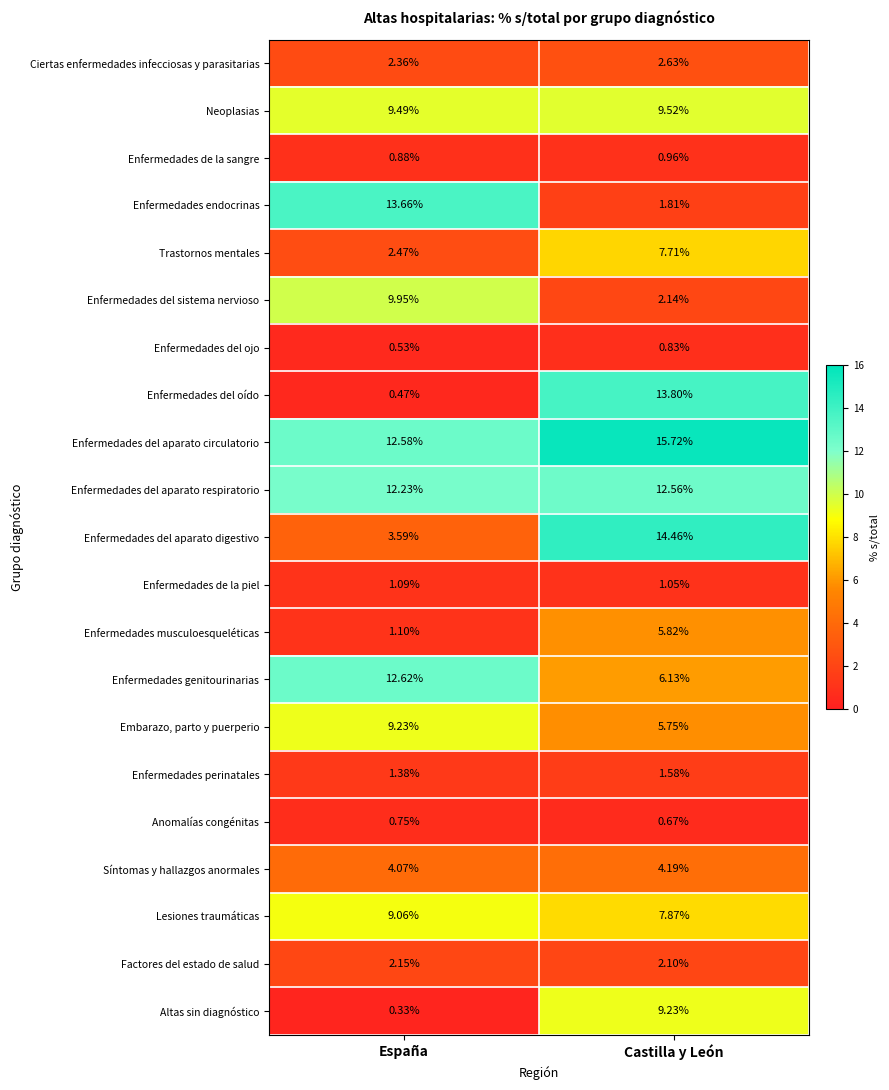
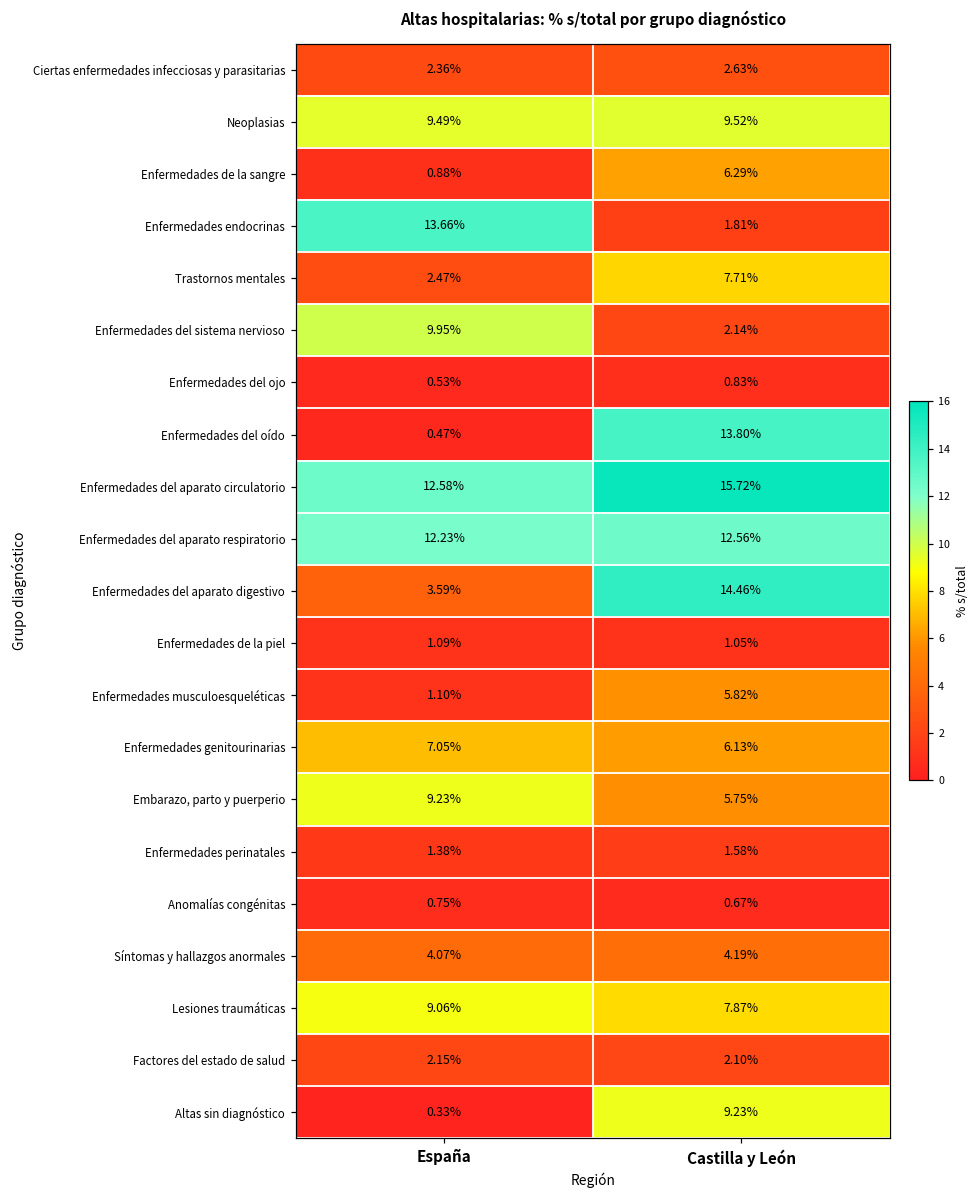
  {
    "Ciertas enfermedades infecciosas y parasitarias": {
      "España": "2.36%",
      "Castilla y León": "2.63%"
    },
    "Neoplasias": {
      "España": "9.49%",
      "Castilla y León": "9.52%"
    },
    "Enfermedades de la sangre": {
      "España": "0.88%",
-     "Castilla y León": "0.96%"
+     "Castilla y León": "6.29%"
    },
    "Enfermedades endocrinas": {
      "España": "13.66%",
      "Castilla y León": "1.81%"
    },
    "Trastornos mentales": {
      "España": "2.47%",
      "Castilla y León": "7.71%"
    },
    "Enfermedades del sistema nervioso": {
      "España": "9.95%",
      "Castilla y León": "2.14%"
    },
    "Enfermedades del ojo": {
      "España": "0.53%",
      "Castilla y León": "0.83%"
    },
    "Enfermedades del oído": {
      "España": "0.47%",
      "Castilla y León": "13.80%"
    },
    "Enfermedades del aparato circulatorio": {
      "España": "12.58%",
      "Castilla y León": "15.72%"
    },
    "Enfermedades del aparato respiratorio": {
      "España": "12.23%",
      "Castilla y León": "12.56%"
    },
    "Enfermedades del aparato digestivo": {
      "España": "3.59%",
      "Castilla y León": "14.46%"
    },
    "Enfermedades de la piel": {
      "España": "1.09%",
      "Castilla y León": "1.05%"
    },
    "Enfermedades musculoesqueléticas": {
      "España": "1.10%",
      "Castilla y León": "5.82%"
    },
    "Enfermedades genitourinarias": {
-     "España": "12.62%",
+     "España": "7.05%",
      "Castilla y León": "6.13%"
    },
    "Embarazo, parto y puerperio": {
      "España": "9.23%",
      "Castilla y León": "5.75%"
    },
    "Enfermedades perinatales": {
      "España": "1.38%",
      "Castilla y León": "1.58%"
    },
    "Anomalías congénitas": {
      "España": "0.75%",
      "Castilla y León": "0.67%"
    },
    "Síntomas y hallazgos anormales": {
      "España": "4.07%",
      "Castilla y León": "4.19%"
    },
    "Lesiones traumáticas": {
      "España": "9.06%",
      "Castilla y León": "7.87%"
    },
    "Factores del estado de salud": {
      "España": "2.15%",
      "Castilla y León": "2.10%"
    },
    "Altas sin diagnóstico": {
      "España": "0.33%",
      "Castilla y León": "9.23%"
    }
  }
